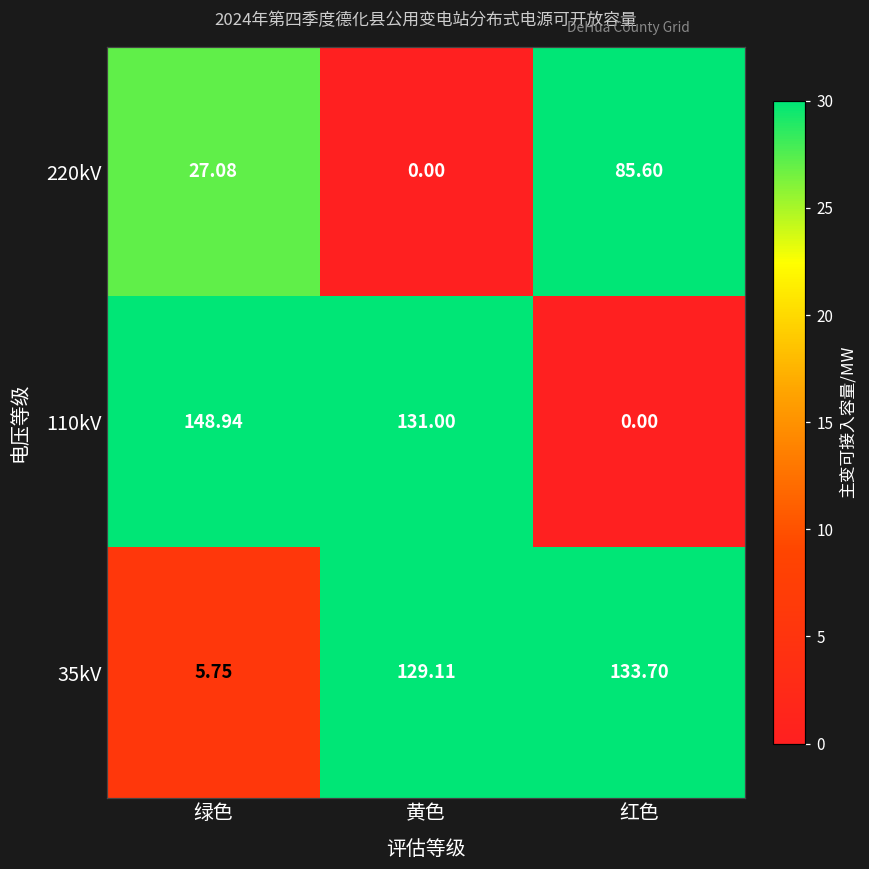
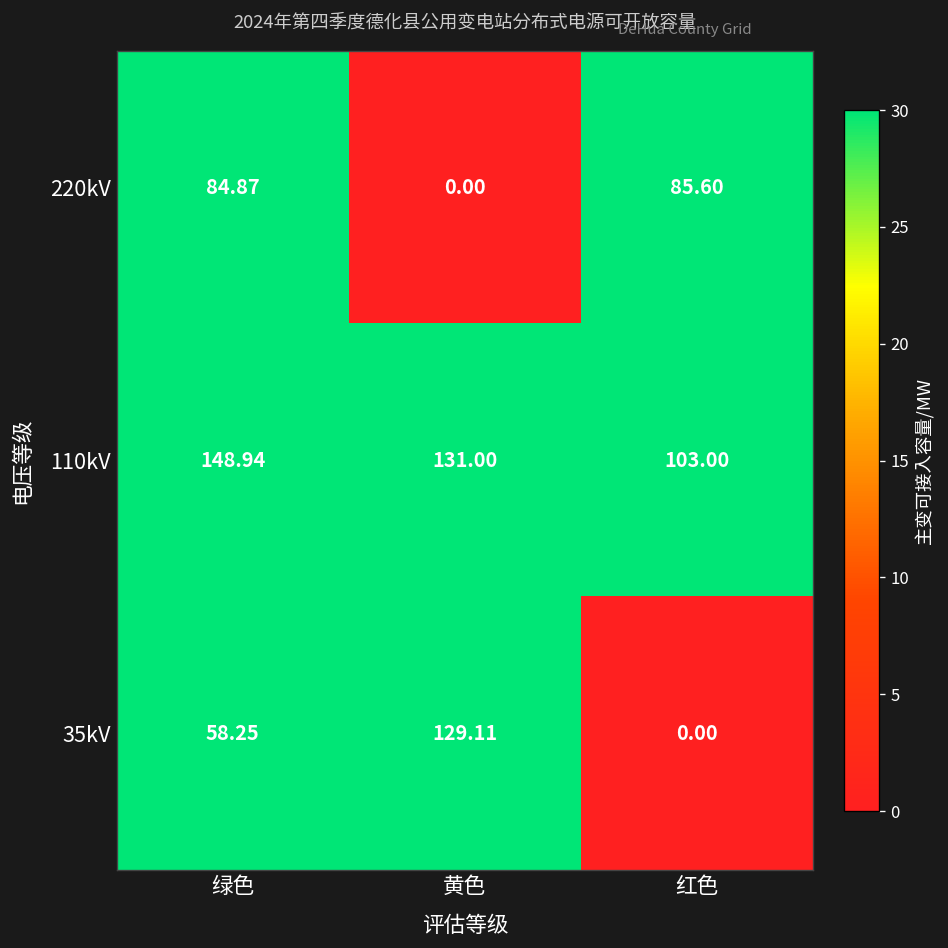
  {
    "220kV": {
-     "绿色": 27.08,
+     "绿色": 84.87,
      "黄色": 0.00,
      "红色": 85.60
    },
    "110kV": {
      "绿色": 148.94,
      "黄色": 131.00,
-     "红色": 0.00
+     "红色": 103.00
    },
    "35kV": {
-     "绿色": 5.75,
+     "绿色": 58.25,
      "黄色": 129.11,
-     "红色": 133.70
+     "红色": 0.00
    }
  }
